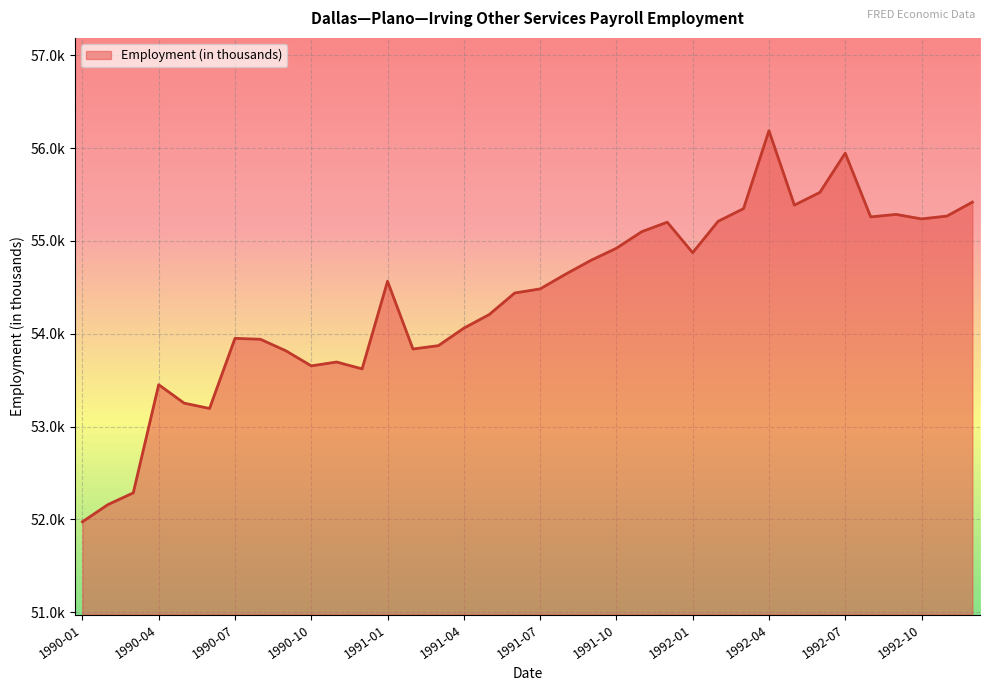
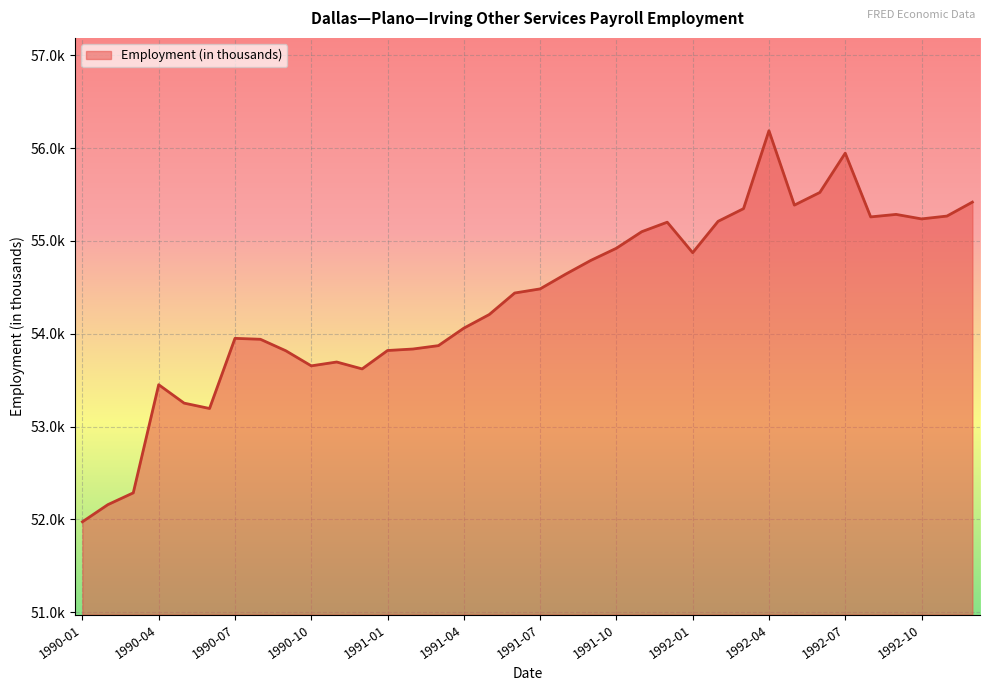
  {
    "1990-01": 52000,
    "1990-04": 53500,
    "1990-07": 54000,
    "1990-10": 53700,
-   "1991-01": 54600,
+   "1991-01": 53800,
    "1991-04": 54100,
    "1991-07": 54500,
    "1991-10": 54900,
    "1992-01": 54900,
    "1992-04": 56200,
    "1992-07": 55900,
    "1992-10": 55200
  }
